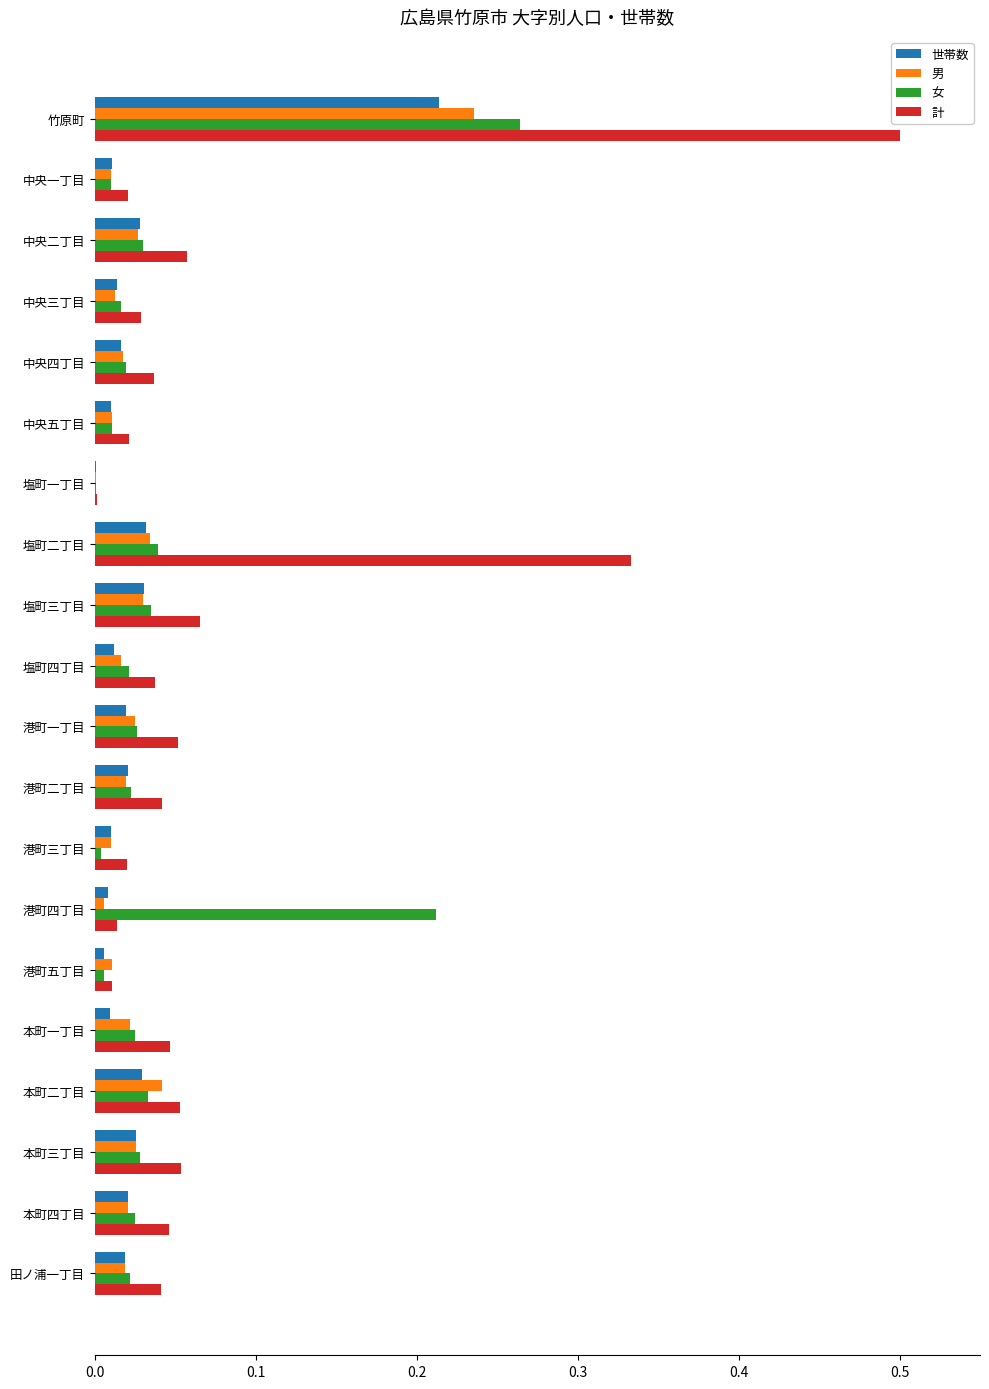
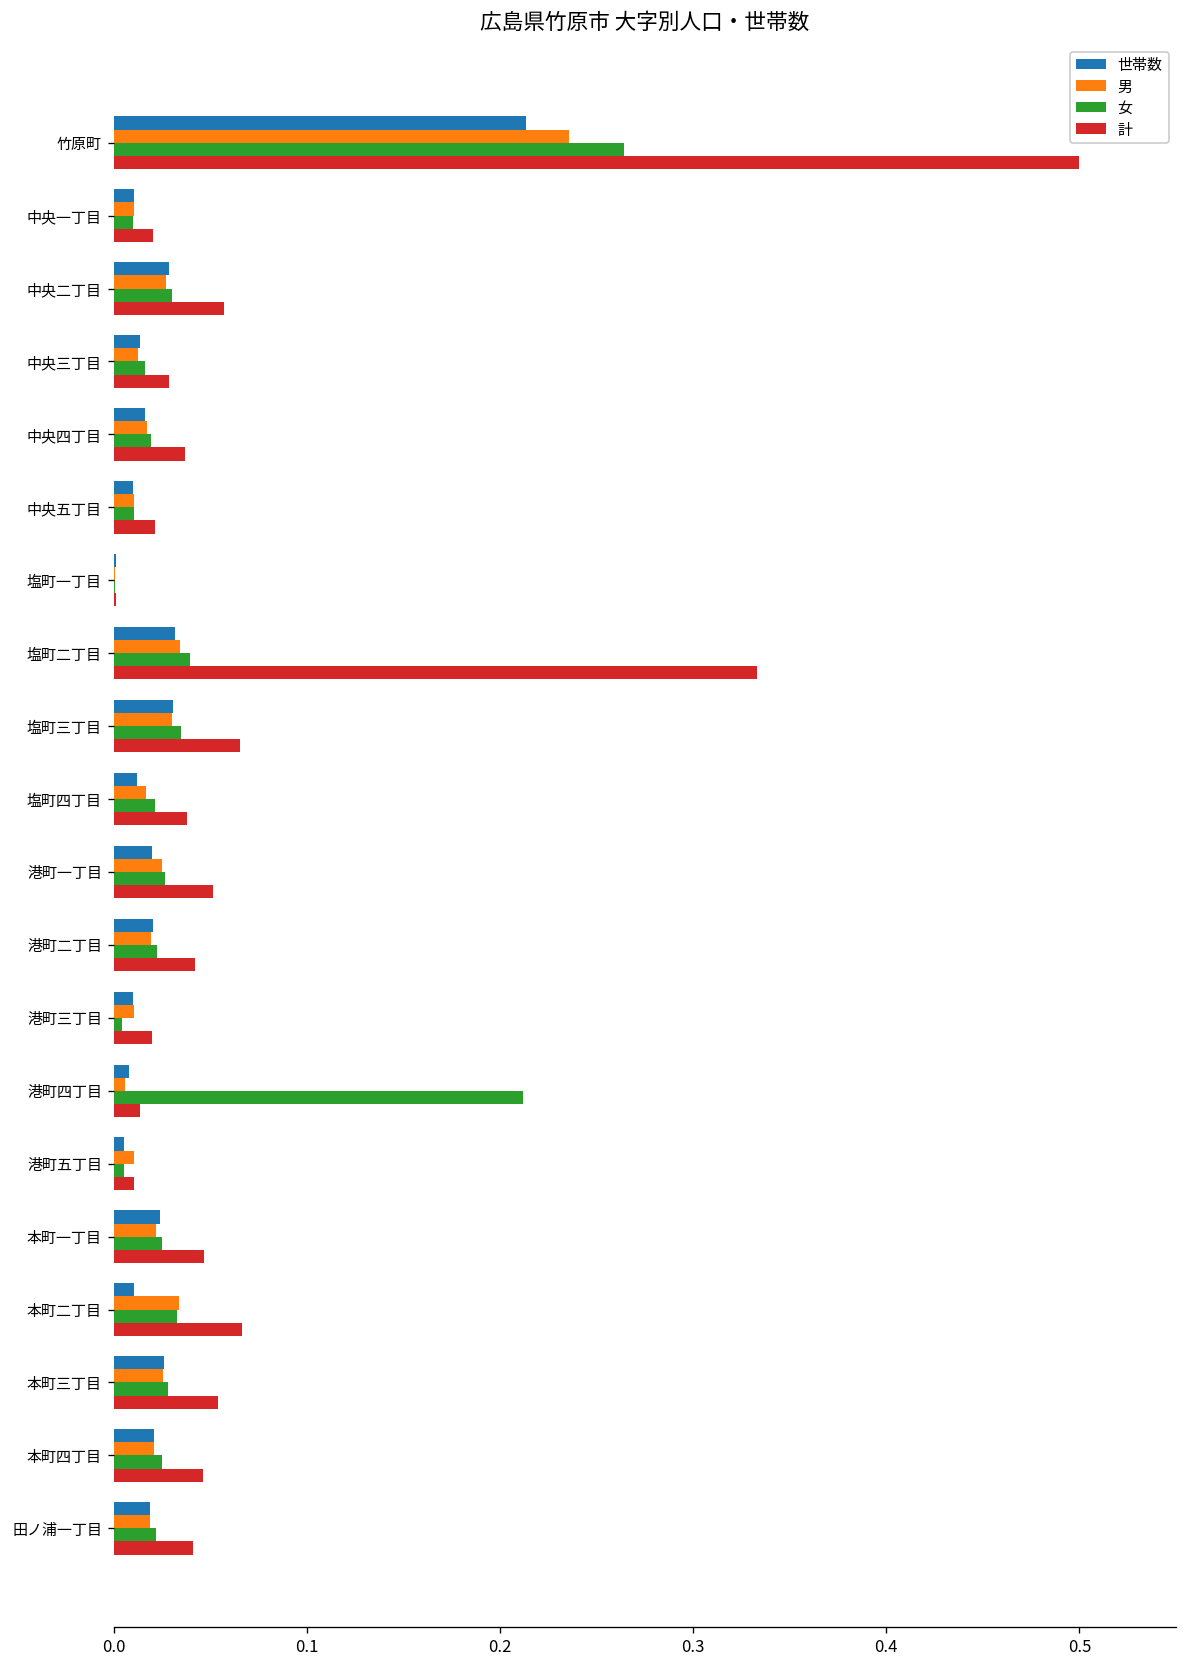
  {
    "世帯数": {
      "竹原町": 0.214,
      "中央一丁目": 0.011,
      "中央二丁目": 0.028,
      "中央三丁目": 0.014,
      "中央四丁目": 0.016,
      "中央五丁目": 0.010,
      "塩町二丁目": 0.032,
      "塩町三丁目": 0.031,
      "塩町四丁目": 0.012,
      "港町一丁目": 0.020,
      "港町二丁目": 0.020,
      "港町三丁目": 0.010,
      "港町四丁目": 0.008,
      "港町五丁目": 0.006,
-     "本町一丁目": 0.010,
-     "本町二丁目": 0.029,
+     "本町一丁目": 0.024,
+     "本町二丁目": 0.011,
      "本町三丁目": 0.026,
      "本町四丁目": 0.021,
      "田ノ浦一丁目": 0.019
    },
    "男": {
      "竹原町": 0.236,
      "中央一丁目": 0.010,
      "中央二丁目": 0.027,
      "中央三丁目": 0.013,
      "中央四丁目": 0.017,
      "中央五丁目": 0.011,
      "塩町二丁目": 0.034,
      "塩町三丁目": 0.030,
      "塩町四丁目": 0.017,
      "港町一丁目": 0.025,
      "港町二丁目": 0.020,
      "港町三丁目": 0.010,
      "港町四丁目": 0.006,
      "港町五丁目": 0.011,
      "本町一丁目": 0.022,
-     "本町二丁目": 0.042,
+     "本町二丁目": 0.034,
      "本町三丁目": 0.026,
      "本町四丁目": 0.021,
      "田ノ浦一丁目": 0.019
    },
    "女": {
      "竹原町": 0.264,
      "中央一丁目": 0.010,
      "中央二丁目": 0.030,
      "中央三丁目": 0.016,
      "中央四丁目": 0.020,
      "中央五丁目": 0.011,
      "塩町二丁目": 0.040,
      "塩町三丁目": 0.035,
      "塩町四丁目": 0.021,
      "港町一丁目": 0.026,
      "港町二丁目": 0.023,
      "港町三丁目": 0.004,
      "港町四丁目": 0.212,
      "港町五丁目": 0.006,
      "本町一丁目": 0.025,
      "本町二丁目": 0.033,
      "本町三丁目": 0.028,
      "本町四丁目": 0.025,
      "田ノ浦一丁目": 0.022
    },
    "計": {
      "竹原町": 0.500,
      "中央一丁目": 0.020,
      "中央二丁目": 0.057,
      "中央三丁目": 0.029,
      "中央四丁目": 0.037,
      "中央五丁目": 0.021,
      "塩町二丁目": 0.333,
      "塩町三丁目": 0.065,
      "塩町四丁目": 0.038,
      "港町一丁目": 0.052,
      "港町二丁目": 0.042,
      "港町三丁目": 0.020,
      "港町四丁目": 0.014,
      "港町五丁目": 0.011,
      "本町一丁目": 0.047,
-     "本町二丁目": 0.053,
+     "本町二丁目": 0.067,
      "本町三丁目": 0.054,
      "本町四丁目": 0.046,
      "田ノ浦一丁目": 0.041
    }
  }
